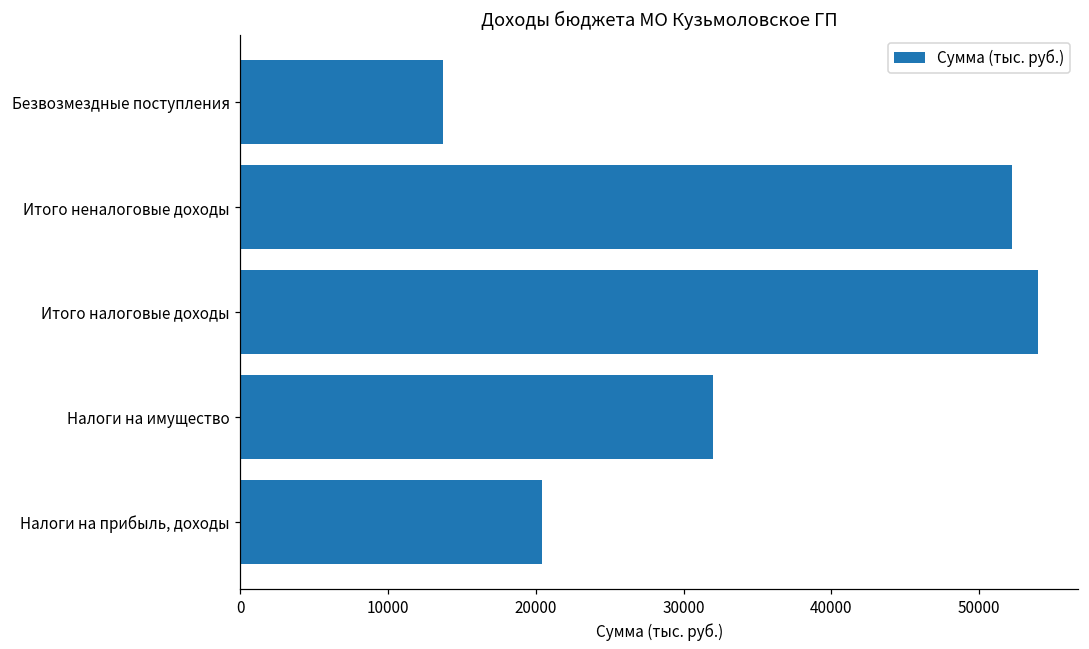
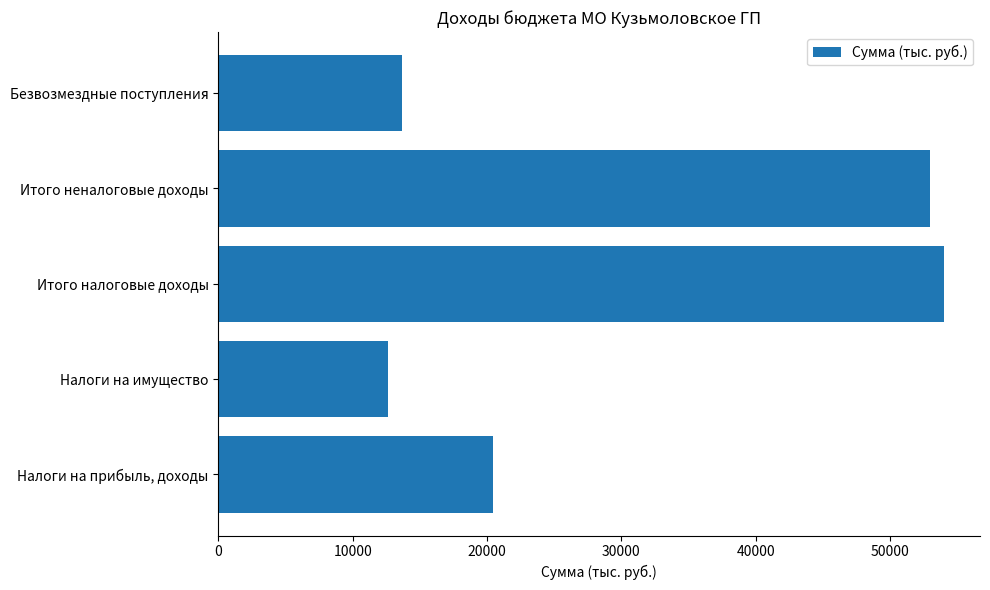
  {
    "Безвозмездные поступления": 13700,
-   "Итого неналоговые доходы": 52200,
+   "Итого неналоговые доходы": 53000,
    "Итого налоговые доходы": 54000,
-   "Налоги на имущество": 32000,
+   "Налоги на имущество": 12600,
    "Налоги на прибыль, доходы": 20500
  }
